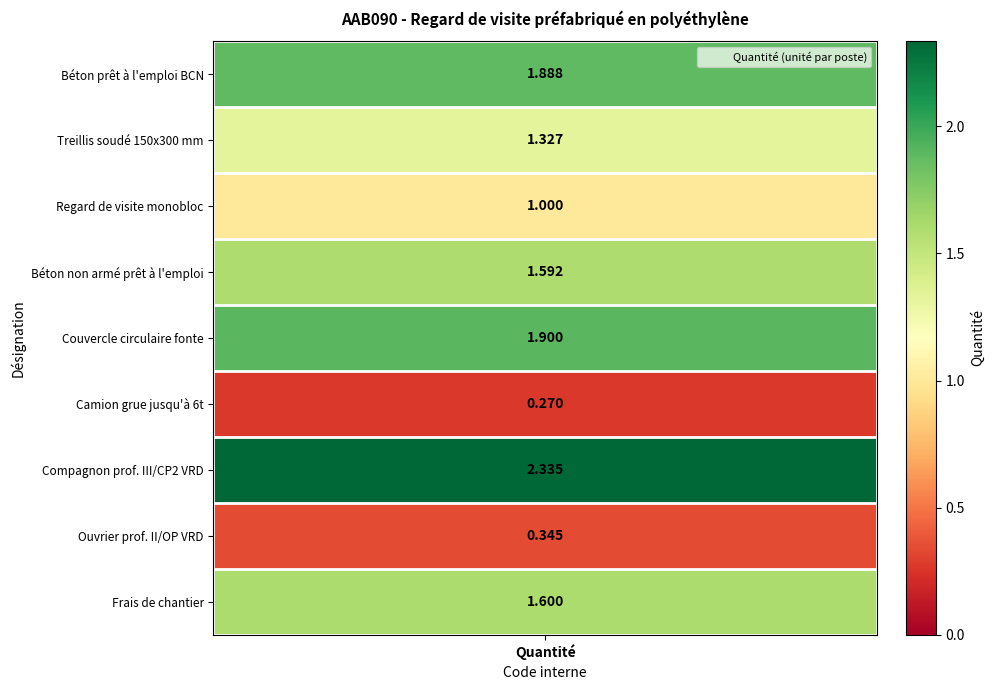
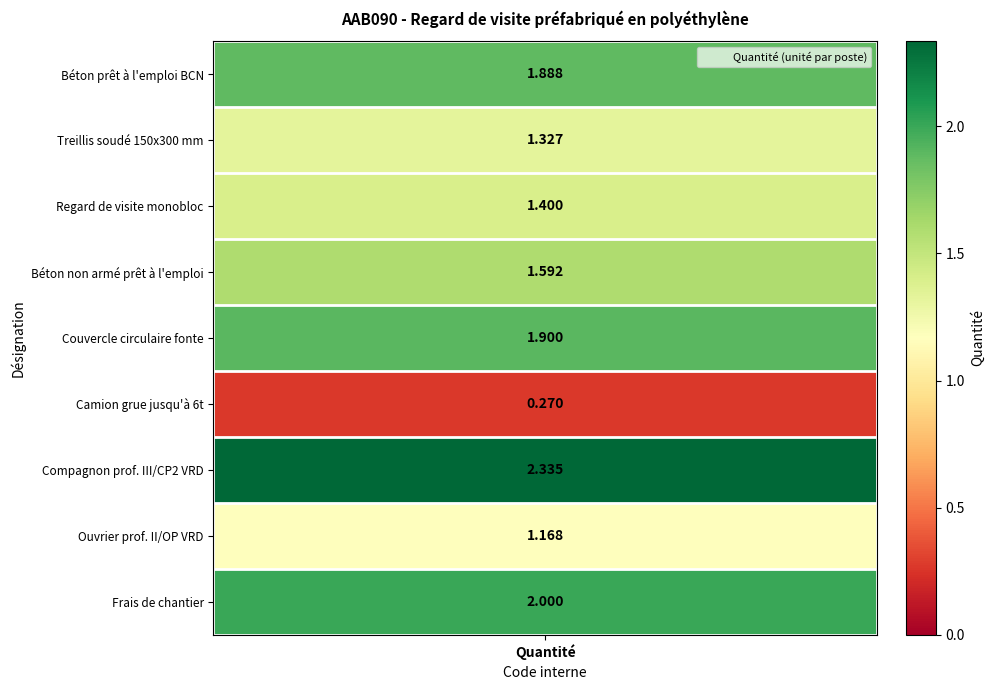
  {
    "Béton prêt à l'emploi BCN": {
      "Quantité": 1.888
    },
    "Treillis soudé 150x300 mm": {
      "Quantité": 1.327
    },
    "Regard de visite monobloc": {
-     "Quantité": 1.000
+     "Quantité": 1.400
    },
    "Béton non armé prêt à l'emploi": {
      "Quantité": 1.592
    },
    "Couvercle circulaire fonte": {
      "Quantité": 1.900
    },
    "Camion grue jusqu'à 6t": {
      "Quantité": 0.270
    },
    "Compagnon prof. III/CP2 VRD": {
      "Quantité": 2.335
    },
    "Ouvrier prof. II/OP VRD": {
-     "Quantité": 0.345
+     "Quantité": 1.168
    },
    "Frais de chantier": {
-     "Quantité": 1.600
+     "Quantité": 2.000
    }
  }
